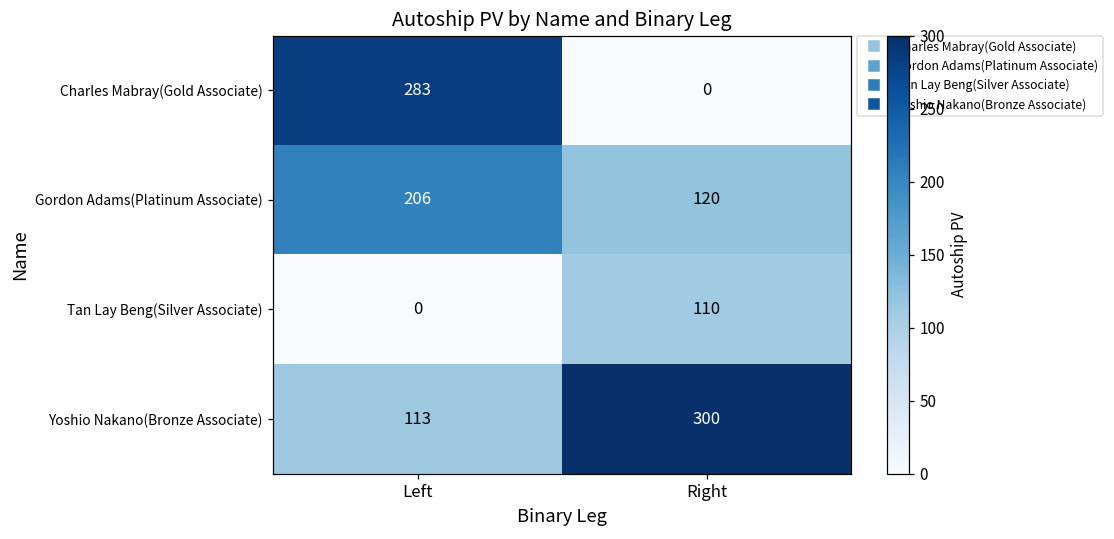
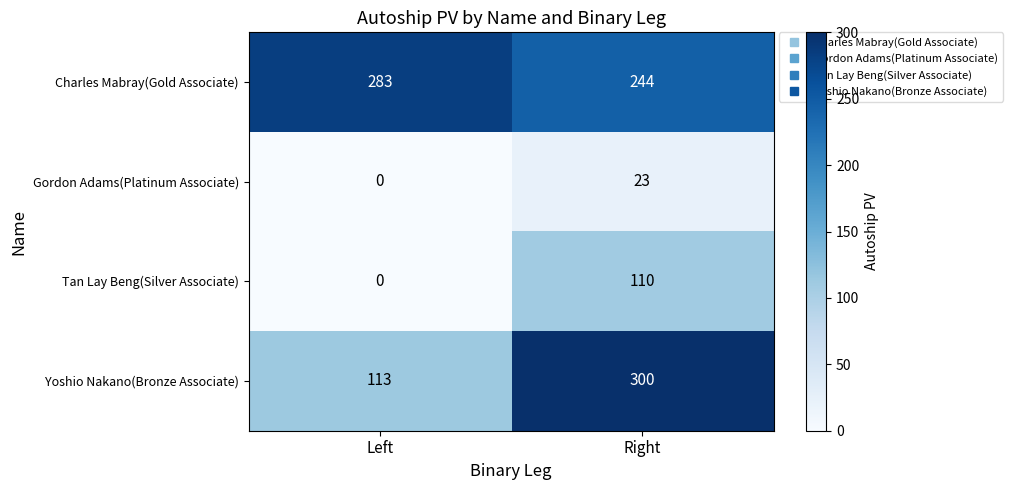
  {
    "Charles Mabray(Gold Associate)": {
      "Left": 283,
-     "Right": 0
+     "Right": 244
    },
    "Gordon Adams(Platinum Associate)": {
-     "Left": 206,
-     "Right": 120
+     "Left": 0,
+     "Right": 23
    },
    "Tan Lay Beng(Silver Associate)": {
      "Left": 0,
      "Right": 110
    },
    "Yoshio Nakano(Bronze Associate)": {
      "Left": 113,
      "Right": 300
    }
  }
